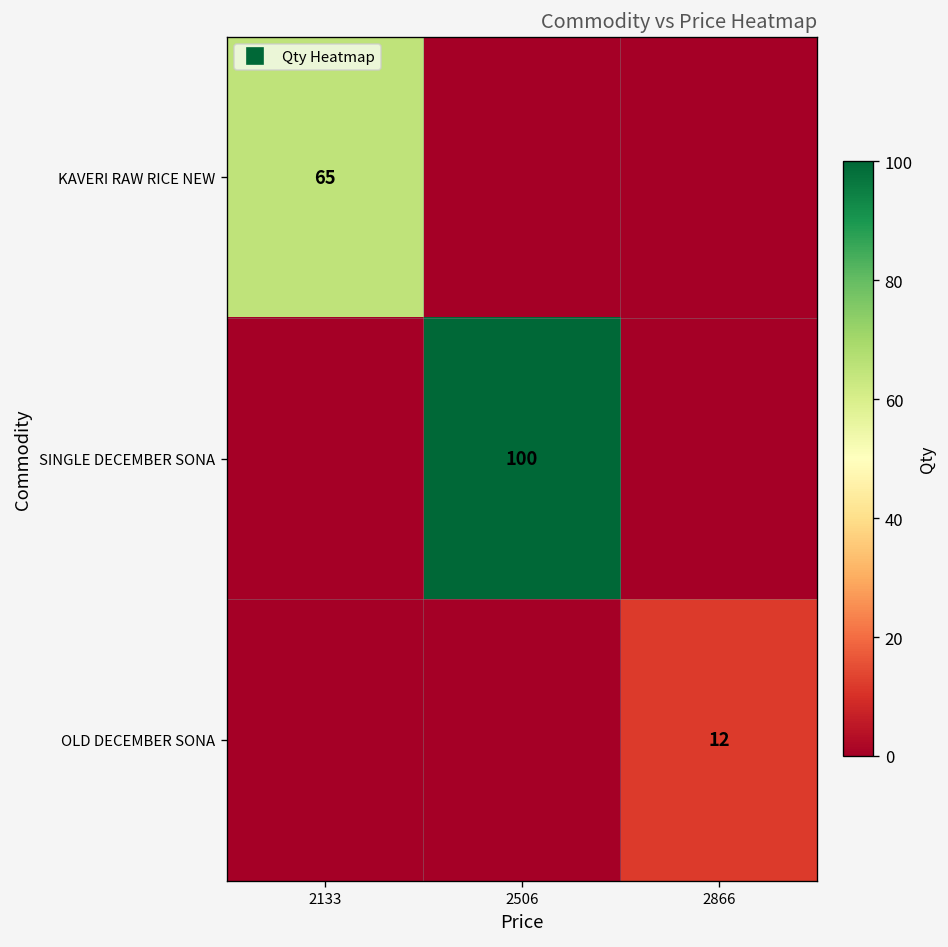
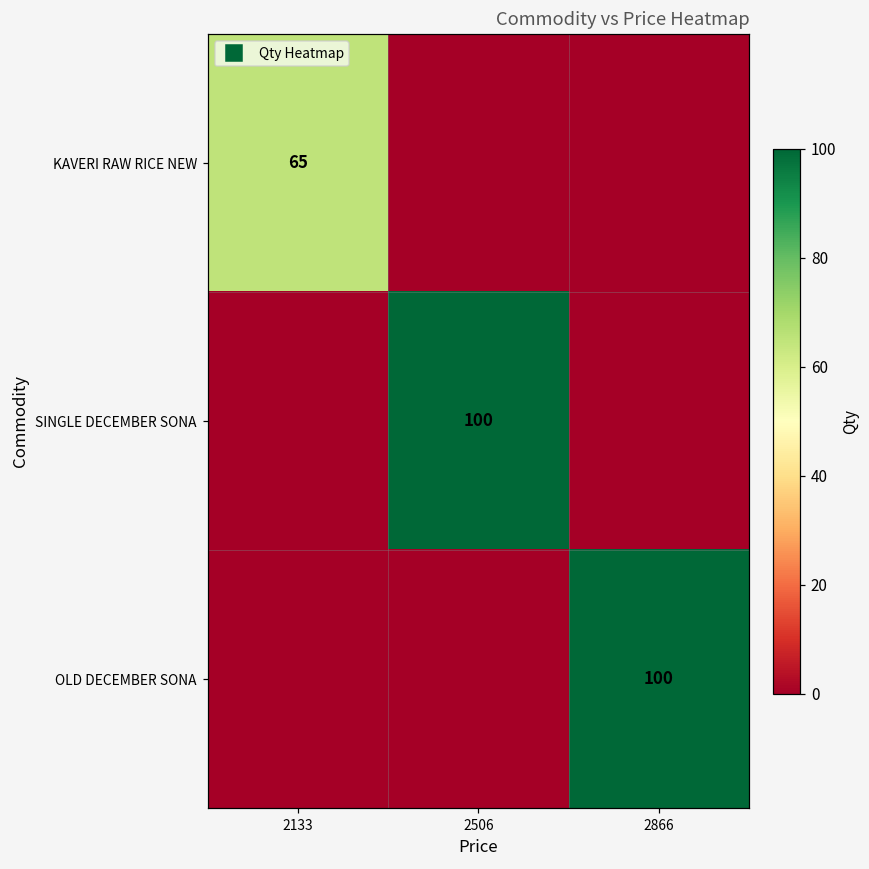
  {
    "KAVERI RAW RICE NEW": {
      "2133": 65
    },
    "SINGLE DECEMBER SONA": {
      "2506": 100
    },
    "OLD DECEMBER SONA": {
-     "2866": 12
+     "2866": 100
    }
  }
